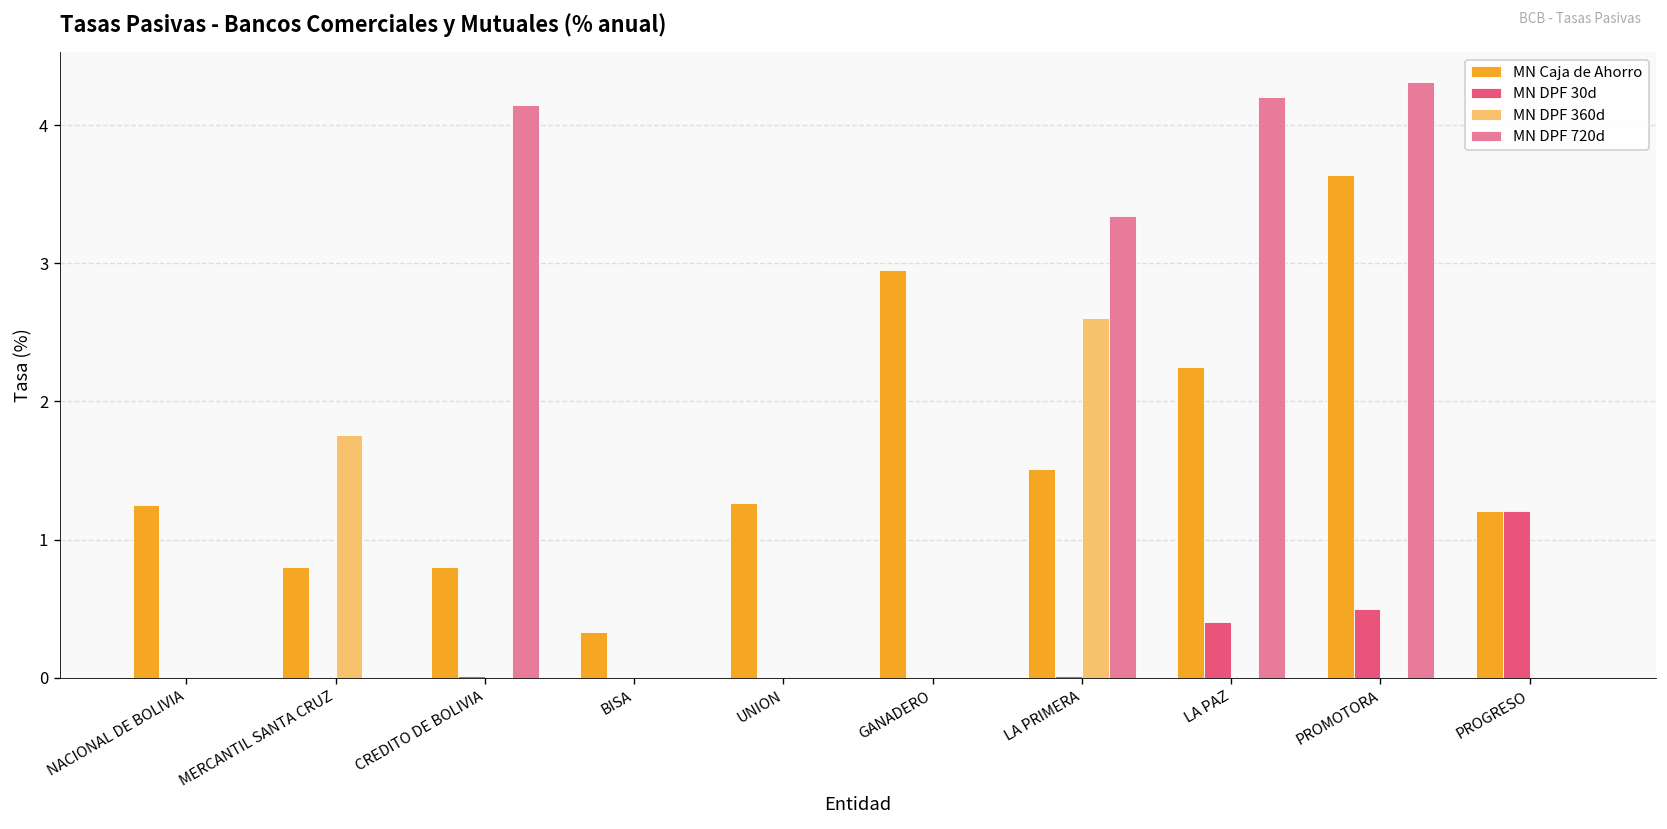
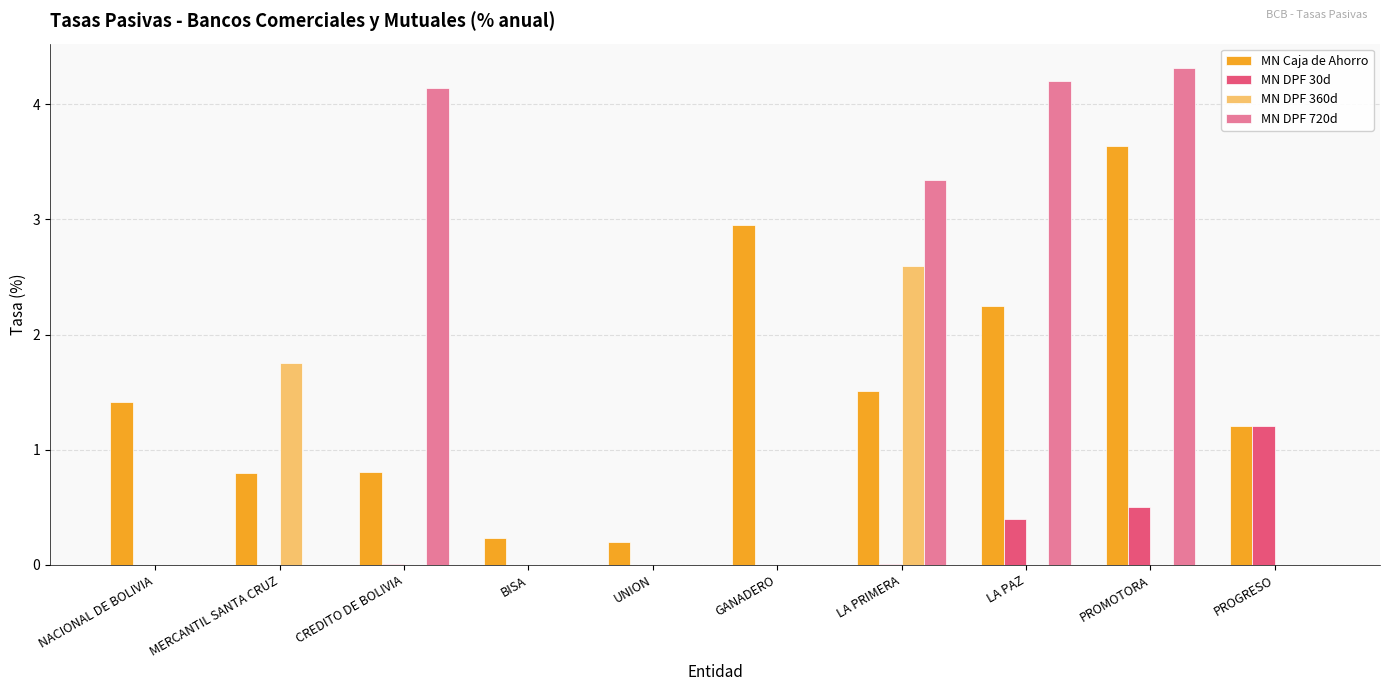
  {
    "MN Caja de Ahorro": {
-     "NACIONAL DE BOLIVIA": 1.25,
+     "NACIONAL DE BOLIVIA": 1.41,
      "MERCANTIL SANTA CRUZ": 0.80,
      "CREDITO DE BOLIVIA": 0.80,
-     "BISA": 0.33,
-     "UNION": 1.26,
+     "BISA": 0.23,
+     "UNION": 0.20,
      "GANADERO": 2.95,
      "LA PRIMERA": 1.51,
      "LA PAZ": 2.25,
      "PROMOTORA": 3.64,
      "PROGRESO": 1.21
    },
    "MN DPF 360d": {
      "NACIONAL DE BOLIVIA": 0.00,
      "MERCANTIL SANTA CRUZ": 1.76,
      "CREDITO DE BOLIVIA": 0.00,
      "BISA": 0.00,
      "UNION": 0.00,
      "GANADERO": 0.00,
      "LA PRIMERA": 2.60,
      "LA PAZ": 0.00,
      "PROMOTORA": 0.00,
      "PROGRESO": 0.00
    }
  }
